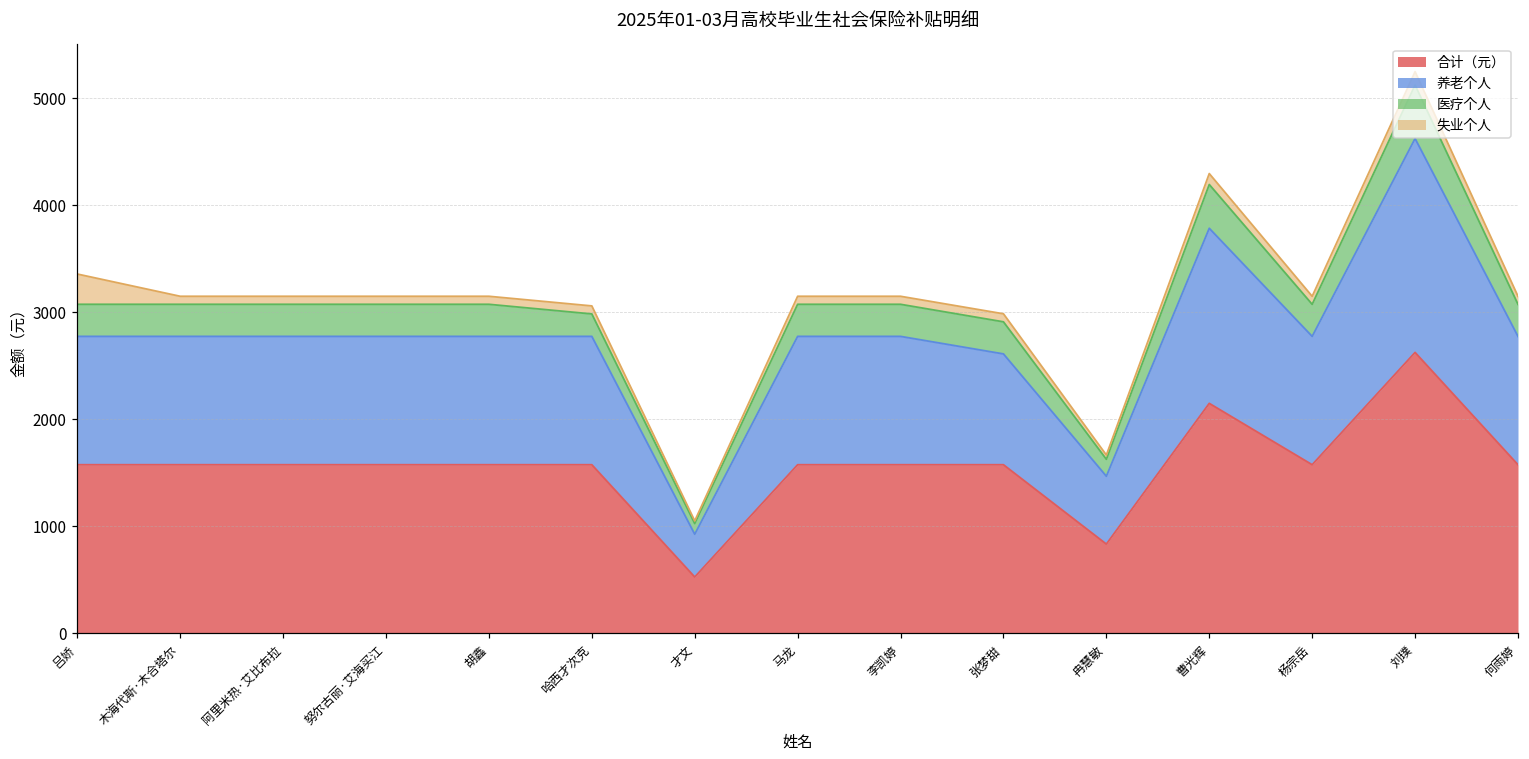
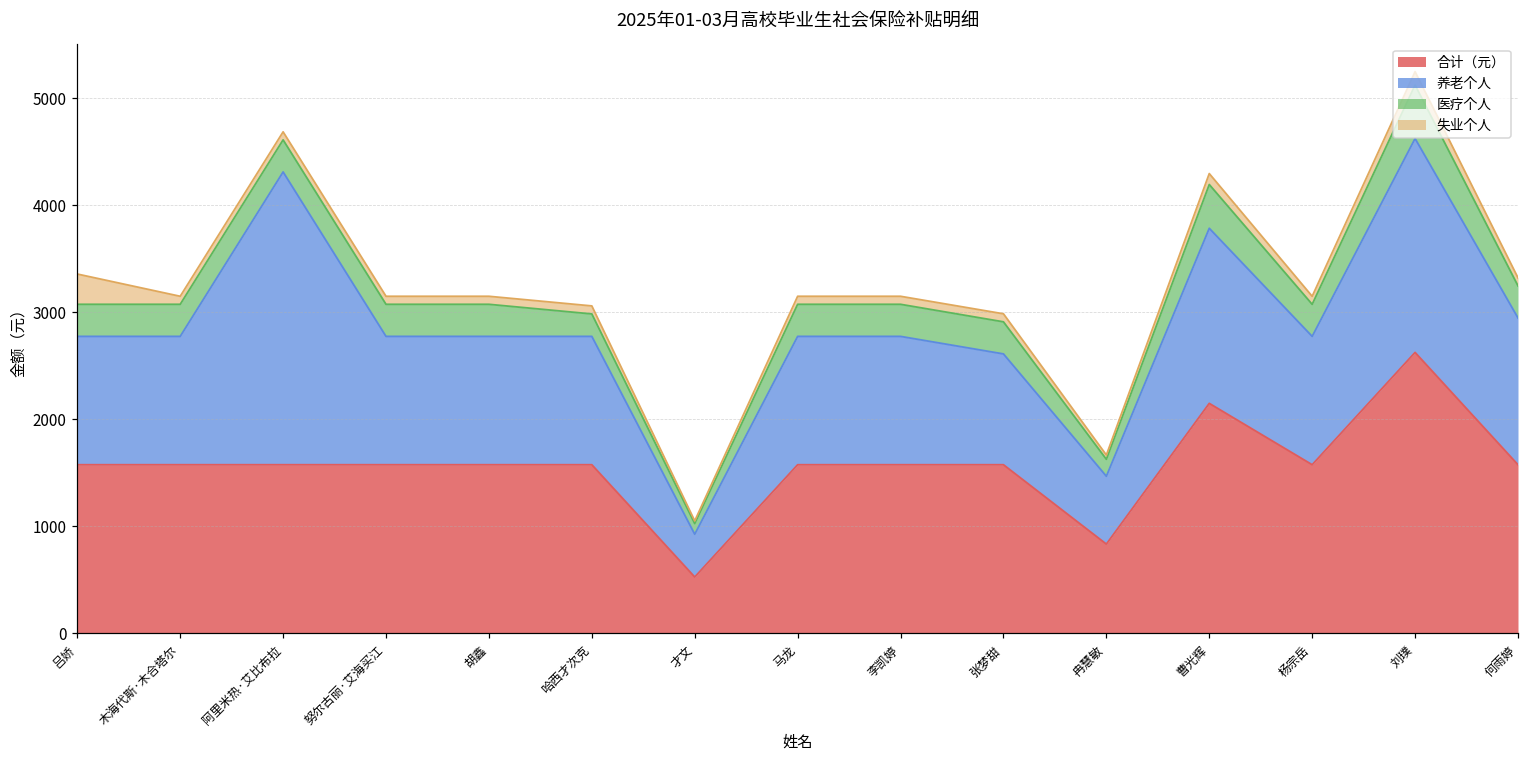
  {
    "合计（元）": {
      "吕娇": 1600,
      "木海代斯·木合塔尔": 1600,
      "阿里米热·艾比布拉": 1600,
      "努尔古丽·艾海买江": 1600,
      "胡鑫": 1600,
      "哈西才次克": 1600,
      "才文": 500,
      "马龙": 1600,
      "李凯婷": 1600,
      "张梦甜": 1600,
      "冉慧敏": 800,
      "曹光辉": 2100,
      "杨宗岳": 1600,
      "刘璞": 2600,
      "何雨婷": 1600
    },
    "养老个人": {
      "吕娇": 1200,
      "木海代斯·木合塔尔": 1200,
-     "阿里米热·艾比布拉": 1200,
+     "阿里米热·艾比布拉": 2700,
      "努尔古丽·艾海买江": 1200,
      "胡鑫": 1200,
      "哈西才次克": 1200,
      "才文": 400,
      "马龙": 1200,
      "李凯婷": 1200,
      "张梦甜": 1000,
      "冉慧敏": 600,
      "曹光辉": 1600,
      "杨宗岳": 1200,
-     "何雨婷": 1200
+     "何雨婷": 1400
    },
    "医疗个人": {
      "吕娇": 300,
      "木海代斯·木合塔尔": 300,
      "阿里米热·艾比布拉": 300,
      "努尔古丽·艾海买江": 300,
      "胡鑫": 300,
      "哈西才次克": 200,
      "马龙": 300,
      "李凯婷": 300,
      "张梦甜": 300,
      "冉慧敏": 200,
      "曹光辉": 400,
      "杨宗岳": 300,
      "何雨婷": 300
    },
    "失业个人": {
      "吕娇": 300,
      "木海代斯·木合塔尔": 100,
      "阿里米热·艾比布拉": 100,
      "努尔古丽·艾海买江": 100,
      "胡鑫": 100,
      "哈西才次克": 100,
      "马龙": 100,
      "李凯婷": 100,
      "张梦甜": 100,
      "冉慧敏": 0,
      "曹光辉": 100,
      "杨宗岳": 100,
      "何雨婷": 100
    }
  }
